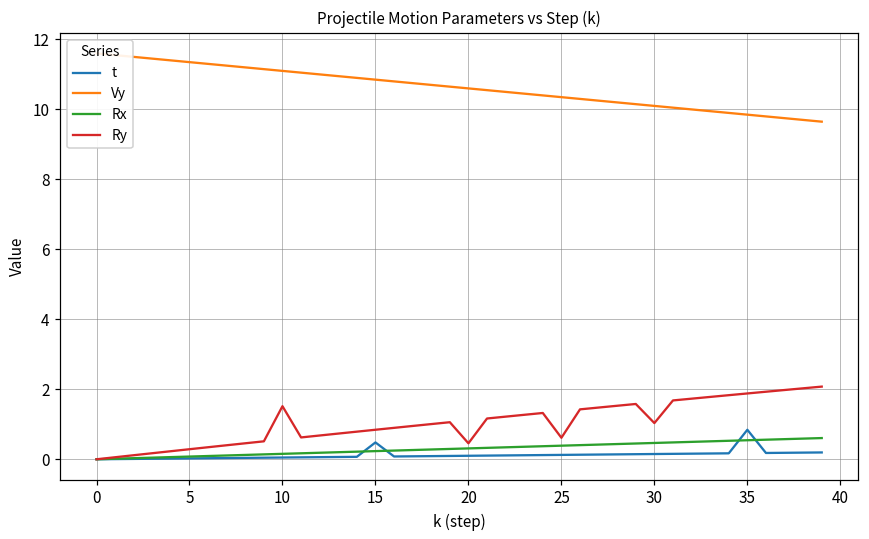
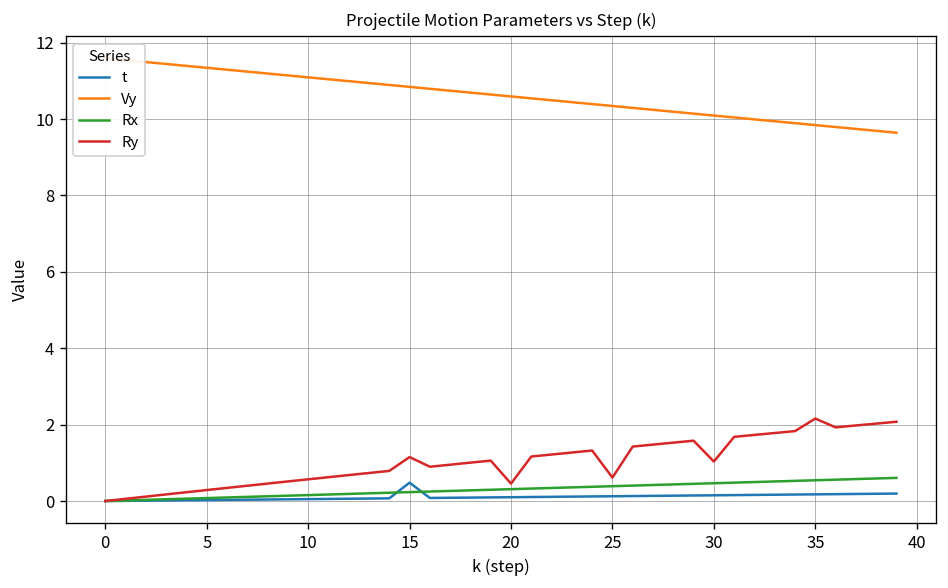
  {
    "t": {
      "10": 0.0,
      "15": 0.5,
      "20": 0.1,
      "25": 0.1,
      "30": 0.2,
-     "35": 0.8
+     "35": 0.2
    },
    "Vy": {
      "5": 11.3,
      "10": 11.1,
      "15": 10.8,
      "20": 10.6,
      "25": 10.3,
      "30": 10.1,
      "35": 9.8
    },
    "Rx": {
      "10": 0.2,
      "15": 0.2,
      "20": 0.3,
      "25": 0.4,
      "30": 0.5,
      "35": 0.5
    },
    "Ry": {
      "5": 0.3,
-     "10": 1.5,
-     "15": 0.8,
+     "10": 0.6,
+     "15": 1.2,
      "20": 0.5,
      "25": 0.6,
      "30": 1.0,
-     "35": 1.9
+     "35": 2.2
    }
  }
